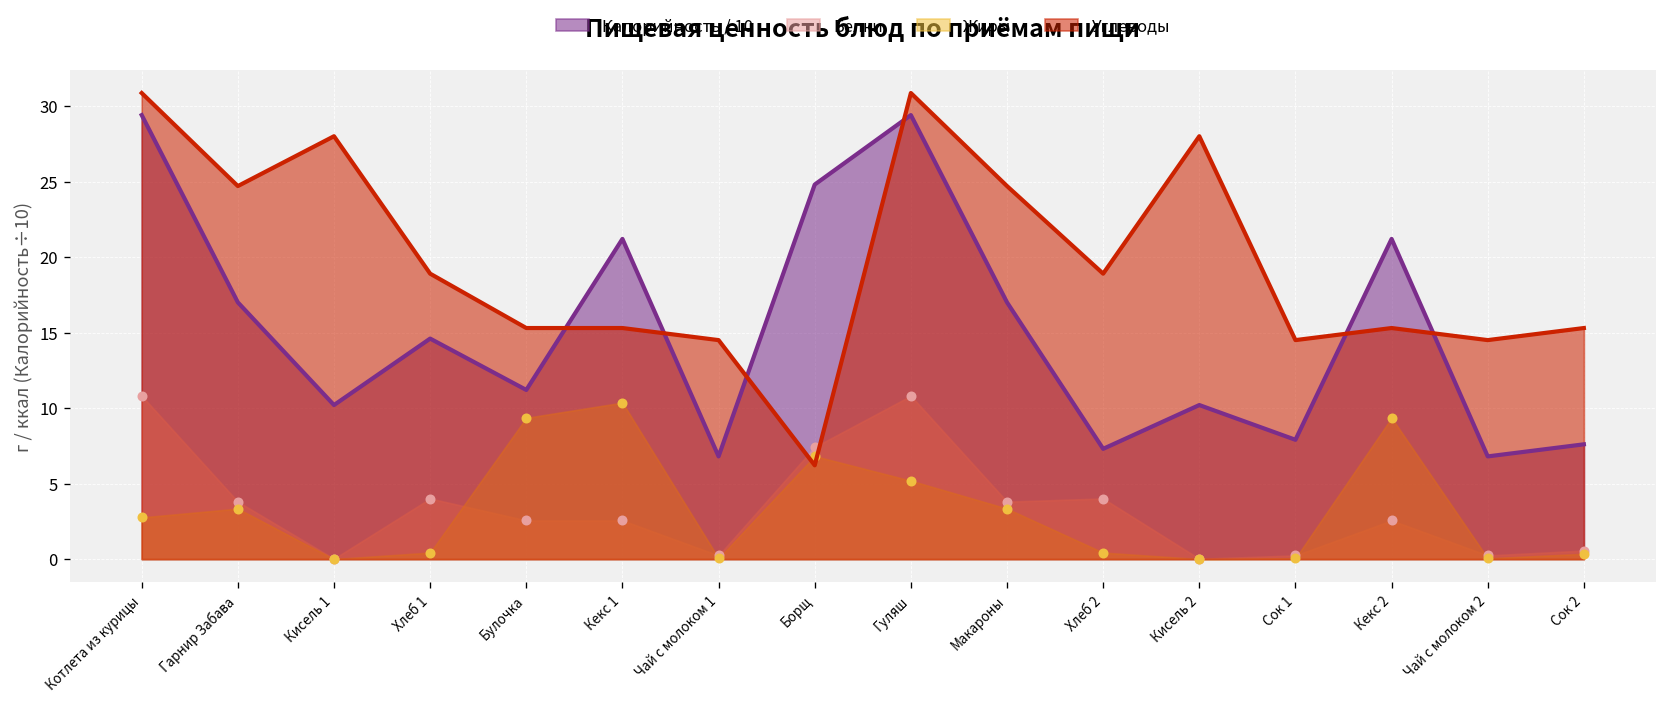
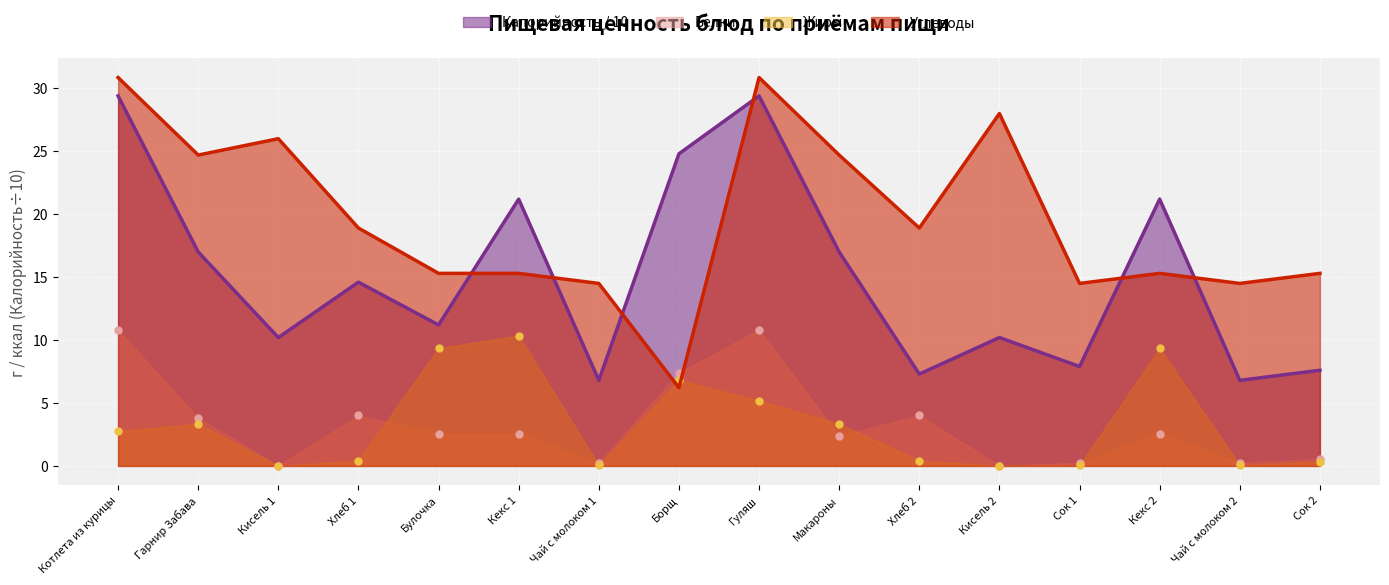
  {
    "Калорийность / 10": {
      "Котлета из курицы": 29.4,
      "Гарнир Забава": 17.0,
      "Кисель 1": 10.2,
      "Хлеб 1": 14.6,
      "Булочка": 11.2,
      "Кекс 1": 21.2,
      "Чай с молоком 1": 6.8,
      "Борщ": 24.8,
      "Гуляш": 29.4,
      "Макароны": 17.0,
      "Хлеб 2": 7.3,
      "Кисель 2": 10.2,
      "Сок 1": 7.9,
      "Кекс 2": 21.2,
      "Чай с молоком 2": 6.8,
      "Сок 2": 7.6
    },
    "Белки": {
      "Котлета из курицы": 10.8,
      "Гарнир Забава": 3.8,
      "Хлеб 1": 4.0,
      "Булочка": 2.6,
      "Кекс 1": 2.6,
      "Борщ": 7.4,
      "Гуляш": 10.8,
-     "Макароны": 3.8,
+     "Макароны": 2.4,
      "Хлеб 2": 4.0,
      "Кекс 2": 2.6,
      "Сок 2": 0.6
    },
    "Жиры": {
      "Котлета из курицы": 2.8,
      "Гарнир Забава": 3.3,
      "Хлеб 1": 0.4,
      "Булочка": 9.4,
      "Кекс 1": 10.4,
      "Борщ": 6.8,
      "Гуляш": 5.2,
      "Макароны": 3.3,
      "Хлеб 2": 0.4,
      "Кекс 2": 9.4,
      "Сок 2": 0.4
    },
    "Углеводы": {
      "Котлета из курицы": 31,
      "Гарнир Забава": 24.7,
-     "Кисель 1": 28,
+     "Кисель 1": 26,
      "Хлеб 1": 19,
      "Булочка": 15.3,
      "Кекс 1": 15.3,
      "Чай с молоком 1": 14.5,
      "Борщ": 6.2,
      "Гуляш": 31,
      "Макароны": 24.7,
      "Хлеб 2": 19,
      "Кисель 2": 28,
      "Сок 1": 14.5,
      "Кекс 2": 15.3,
      "Чай с молоком 2": 14.5,
      "Сок 2": 15.3
    }
  }
